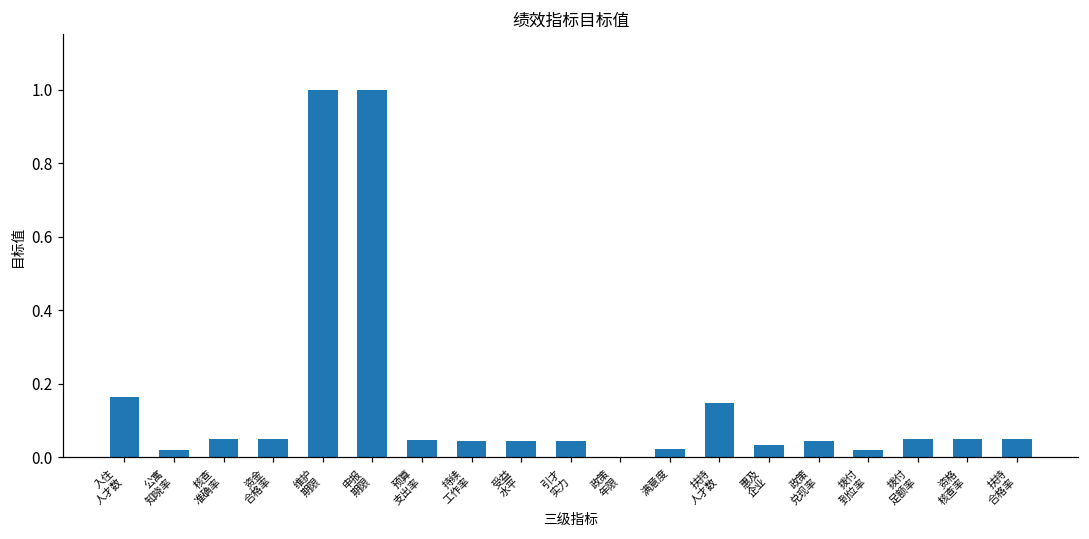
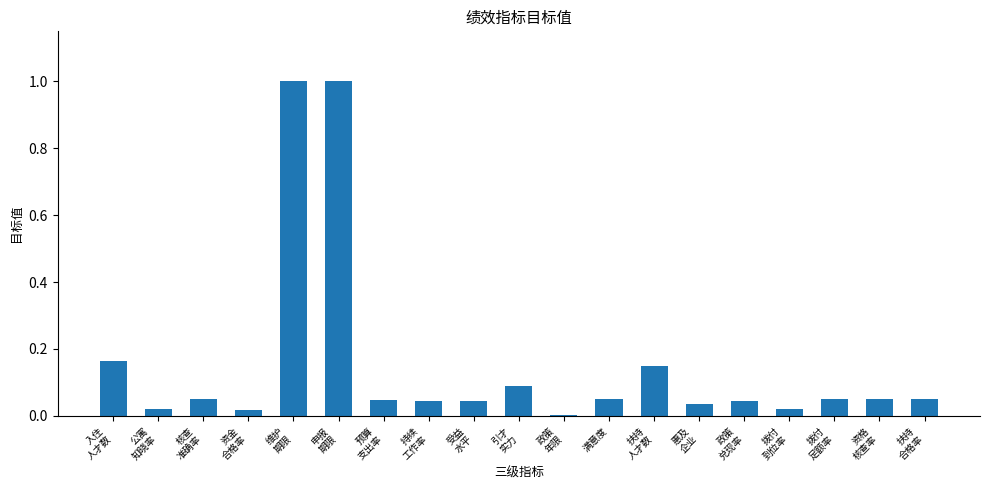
  {
    "入住 人才数": 0.16,
    "公寓 知晓率": 0.02,
    "核查 准确率": 0.05,
-   "资金 合格率": 0.05,
+   "资金 合格率": 0.02,
    "维护 期限": 1.00,
    "申报 期限": 1.00,
    "预算 支出率": 0.05,
    "持续 工作率": 0.04,
    "受益 水平": 0.04,
-   "引才 实力": 0.04,
-   "满意度": 0.02,
+   "引才 实力": 0.09,
+   "满意度": 0.05,
    "扶持 人才数": 0.15,
    "惠及 企业": 0.03,
    "政策 兑现率": 0.04,
    "拨付 到位率": 0.02,
    "拨付 足额率": 0.05,
    "资格 核查率": 0.05,
    "扶持 合格率": 0.05
  }
